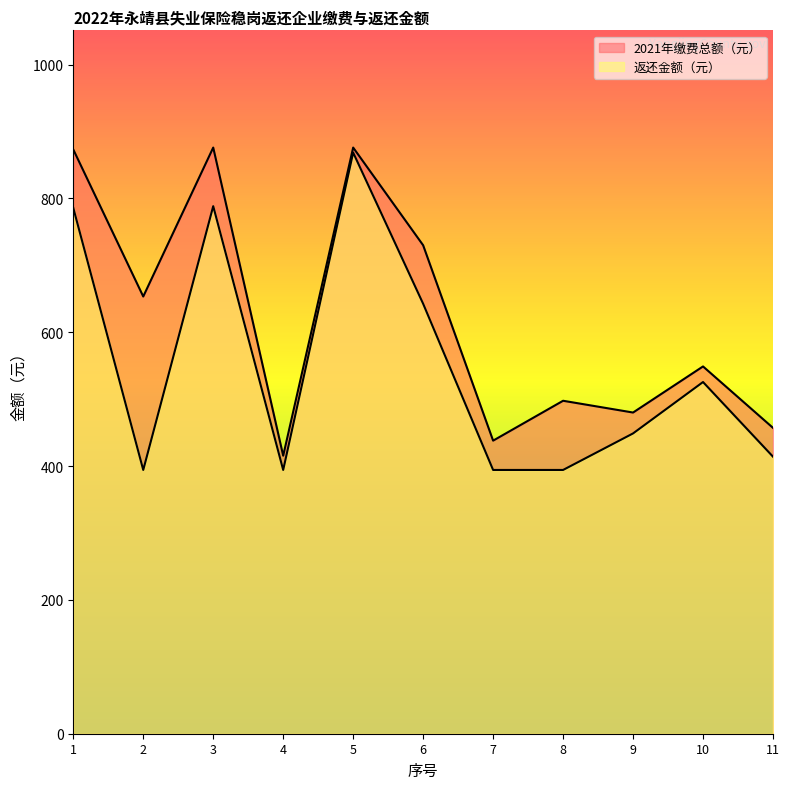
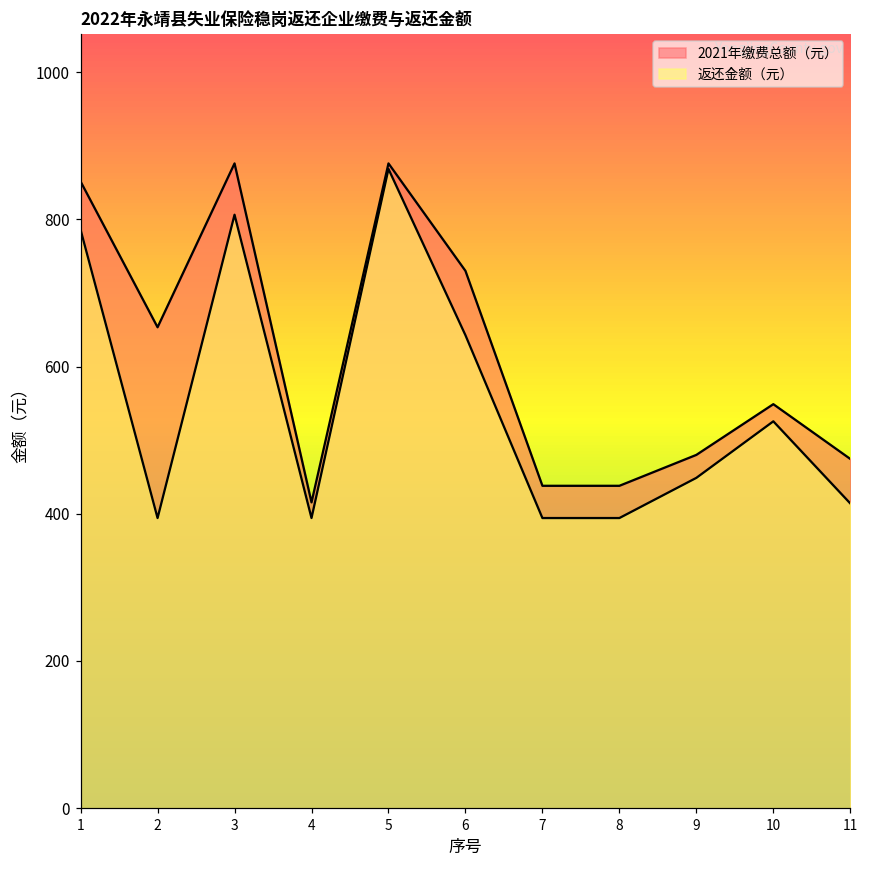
  {
    "2021年缴费总额（元）": {
-     "1": 870,
+     "1": 850,
      "2": 650,
      "3": 880,
      "4": 420,
      "5": 880,
      "6": 730,
      "7": 440,
-     "8": 500,
+     "8": 440,
      "9": 480,
      "10": 550,
-     "11": 460
+     "11": 470
    },
    "返还金额（元）": {
      "1": 790,
      "2": 390,
-     "3": 790,
+     "3": 810,
      "4": 390,
      "5": 870,
      "6": 640,
      "7": 390,
      "8": 390,
      "9": 450,
      "10": 530,
      "11": 410
    }
  }
